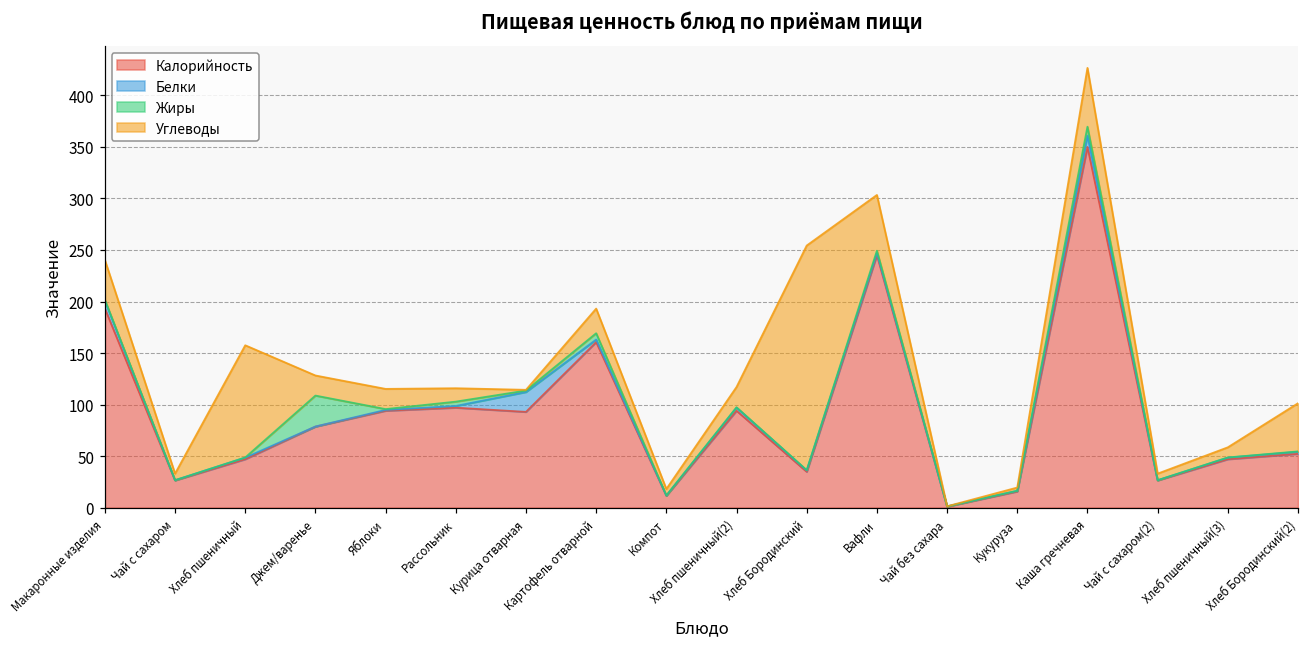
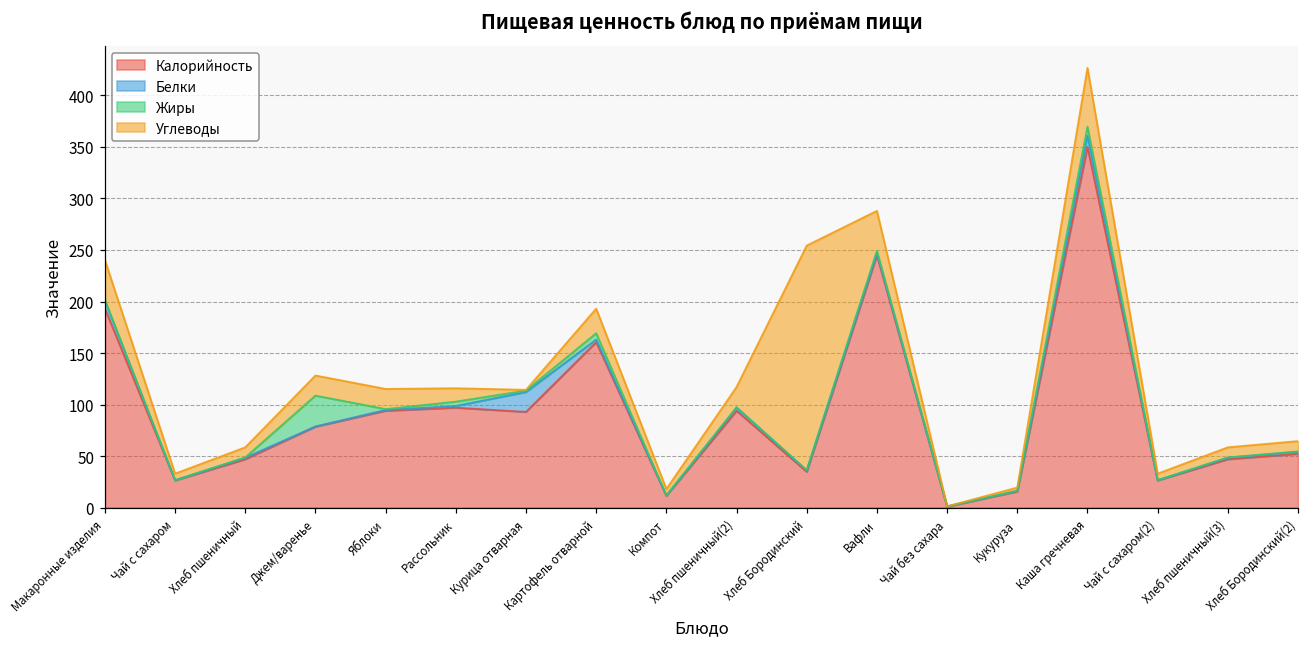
  {
    "Калорийность": {
      "Макаронные изделия": 190,
      "Курица отварная": 90,
      "Хлеб пшеничный(2)": 90,
      "Каша гречневая": 350
    },
    "Белки": {
      "Каша гречневая": 10
    },
    "Жиры": {
      "Джем/варенье": 30,
      "Рассольник": 0,
      "Картофель отварной": 10,
      "Каша гречневая": 10
    },
    "Углеводы": {
      "Макаронные изделия": 40,
      "Чай с сахаром": 10,
-     "Хлеб пшеничный": 110,
+     "Хлеб пшеничный": 10,
      "Джем/варенье": 20,
      "Яблоки": 20,
      "Рассольник": 10,
      "Картофель отварной": 20,
      "Компот": 10,
      "Хлеб пшеничный(2)": 20,
      "Хлеб Бородинский": 220,
-     "Вафли": 50,
+     "Вафли": 40,
      "Кукуруза": 0,
      "Каша гречневая": 60,
      "Чай с сахаром(2)": 10,
      "Хлеб пшеничный(3)": 10,
-     "Хлеб Бородинский(2)": 50
+     "Хлеб Бородинский(2)": 10
    }
  }
